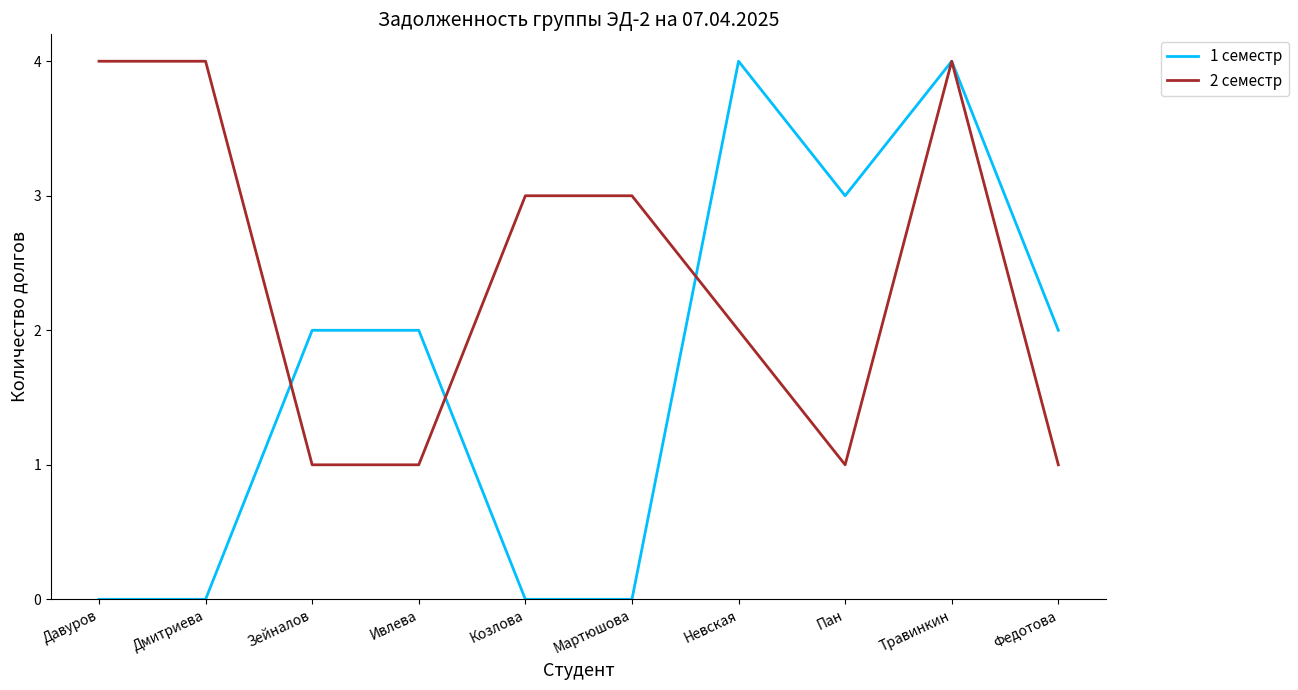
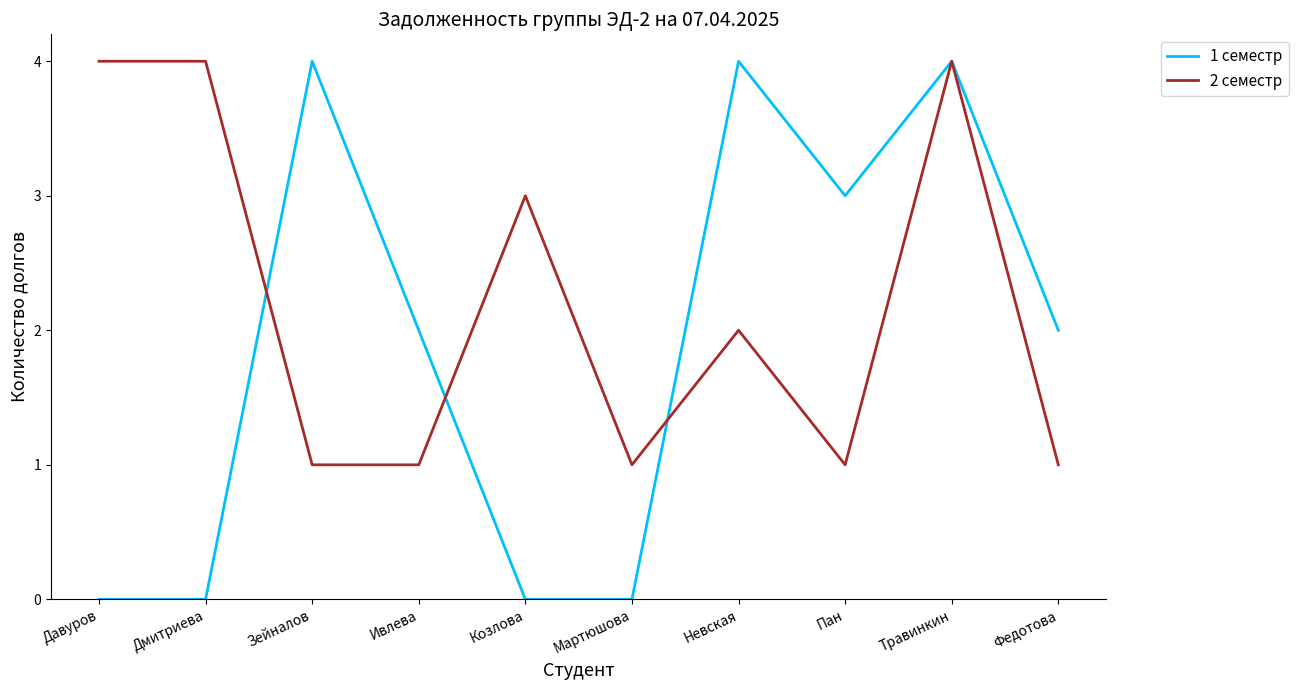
  {
    "1 семестр": {
      "Давуров": 0,
      "Дмитриева": 0,
-     "Зейналов": 2,
+     "Зейналов": 4,
      "Ивлева": 2,
      "Козлова": 0,
      "Мартюшова": 0,
      "Невская": 4,
      "Пан": 3,
      "Федотова": 2
    },
    "2 семестр": {
      "Давуров": 4,
      "Дмитриева": 4,
      "Зейналов": 1,
      "Ивлева": 1,
      "Козлова": 3,
-     "Мартюшова": 3,
+     "Мартюшова": 1,
      "Невская": 2,
      "Пан": 1,
      "Федотова": 1
    }
  }
